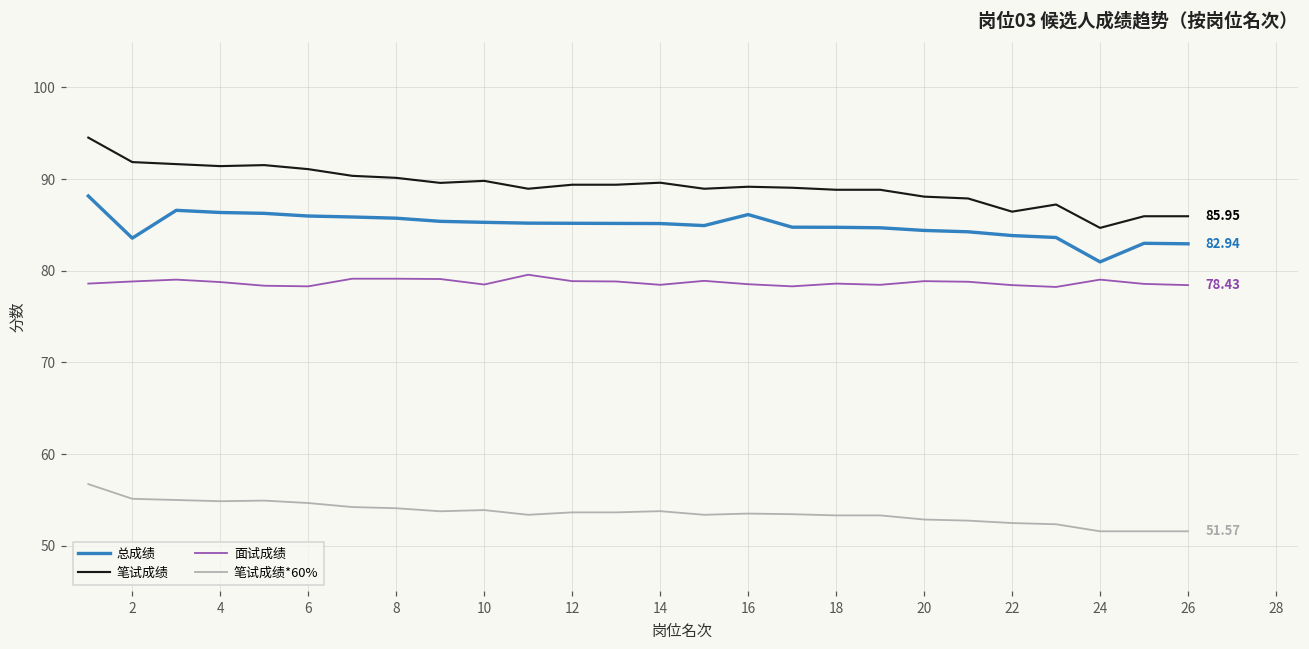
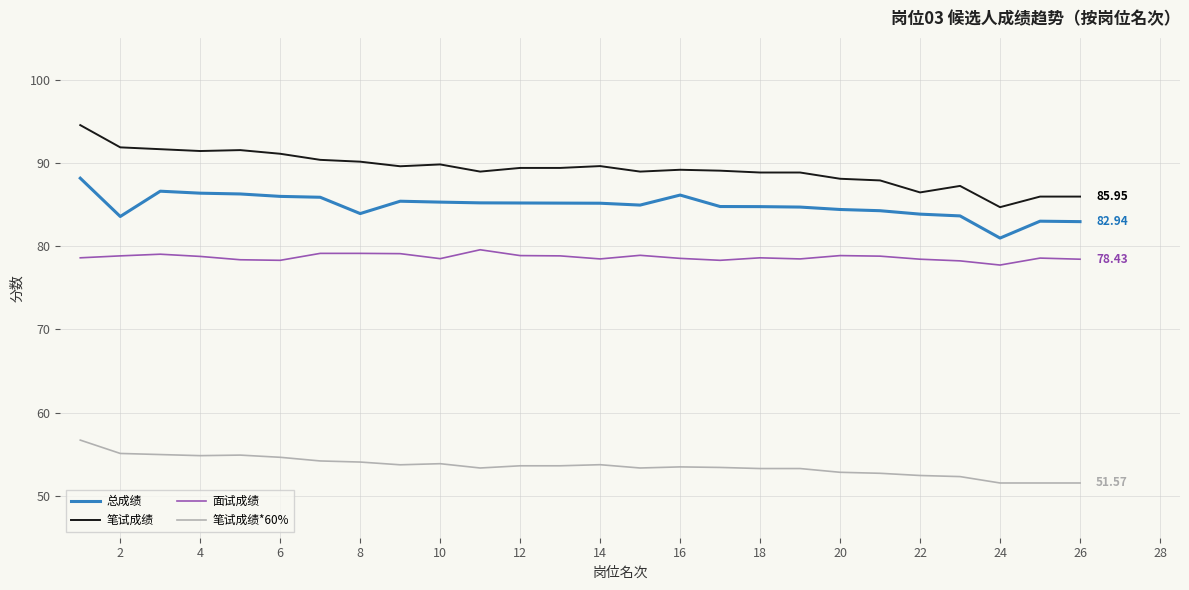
  {
    "总成绩": {
      "2": 84,
      "4": 86,
      "6": 86,
-     "8": 86,
+     "8": 84,
      "10": 85,
      "12": 85,
      "14": 85,
      "16": 86,
      "18": 85,
      "20": 84,
      "22": 84,
      "24": 81
    },
    "笔试成绩": {
      "26": 85.95
    },
    "面试成绩": {
      "2": 79,
      "4": 79,
      "6": 78,
      "8": 79,
      "10": 79,
      "12": 79,
      "14": 78,
      "16": 79,
      "18": 79,
      "20": 79,
      "22": 78,
-     "24": 79
+     "24": 78
    },
    "笔试成绩*60%": {
      "26": 51.57
    }
  }
